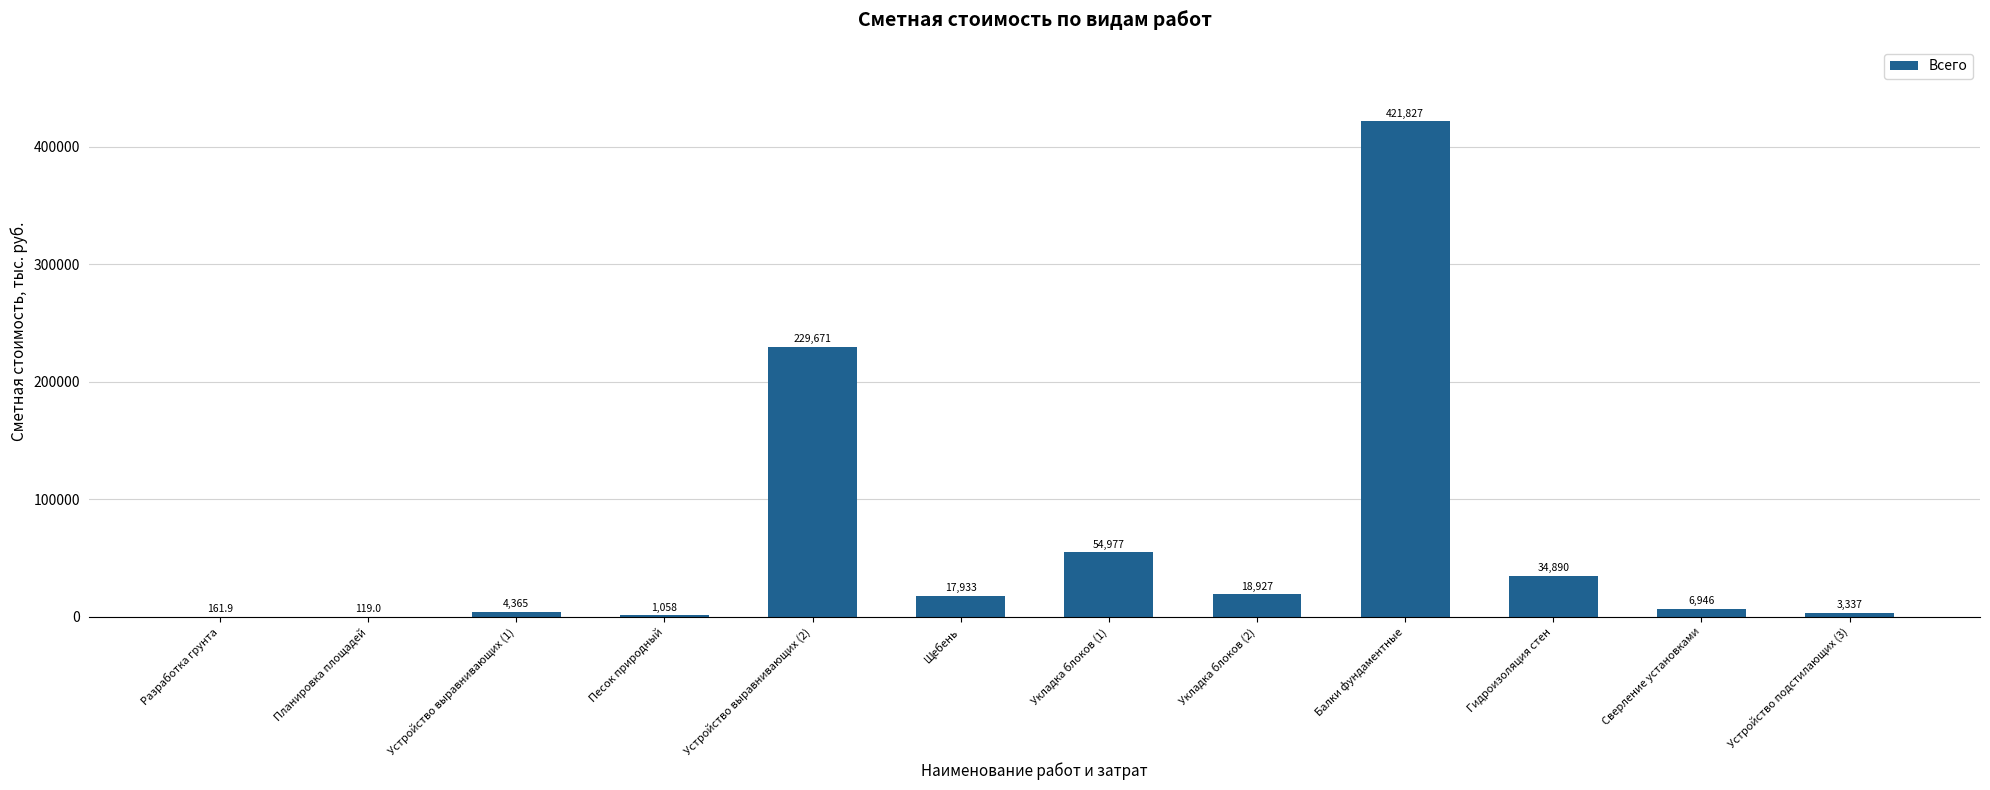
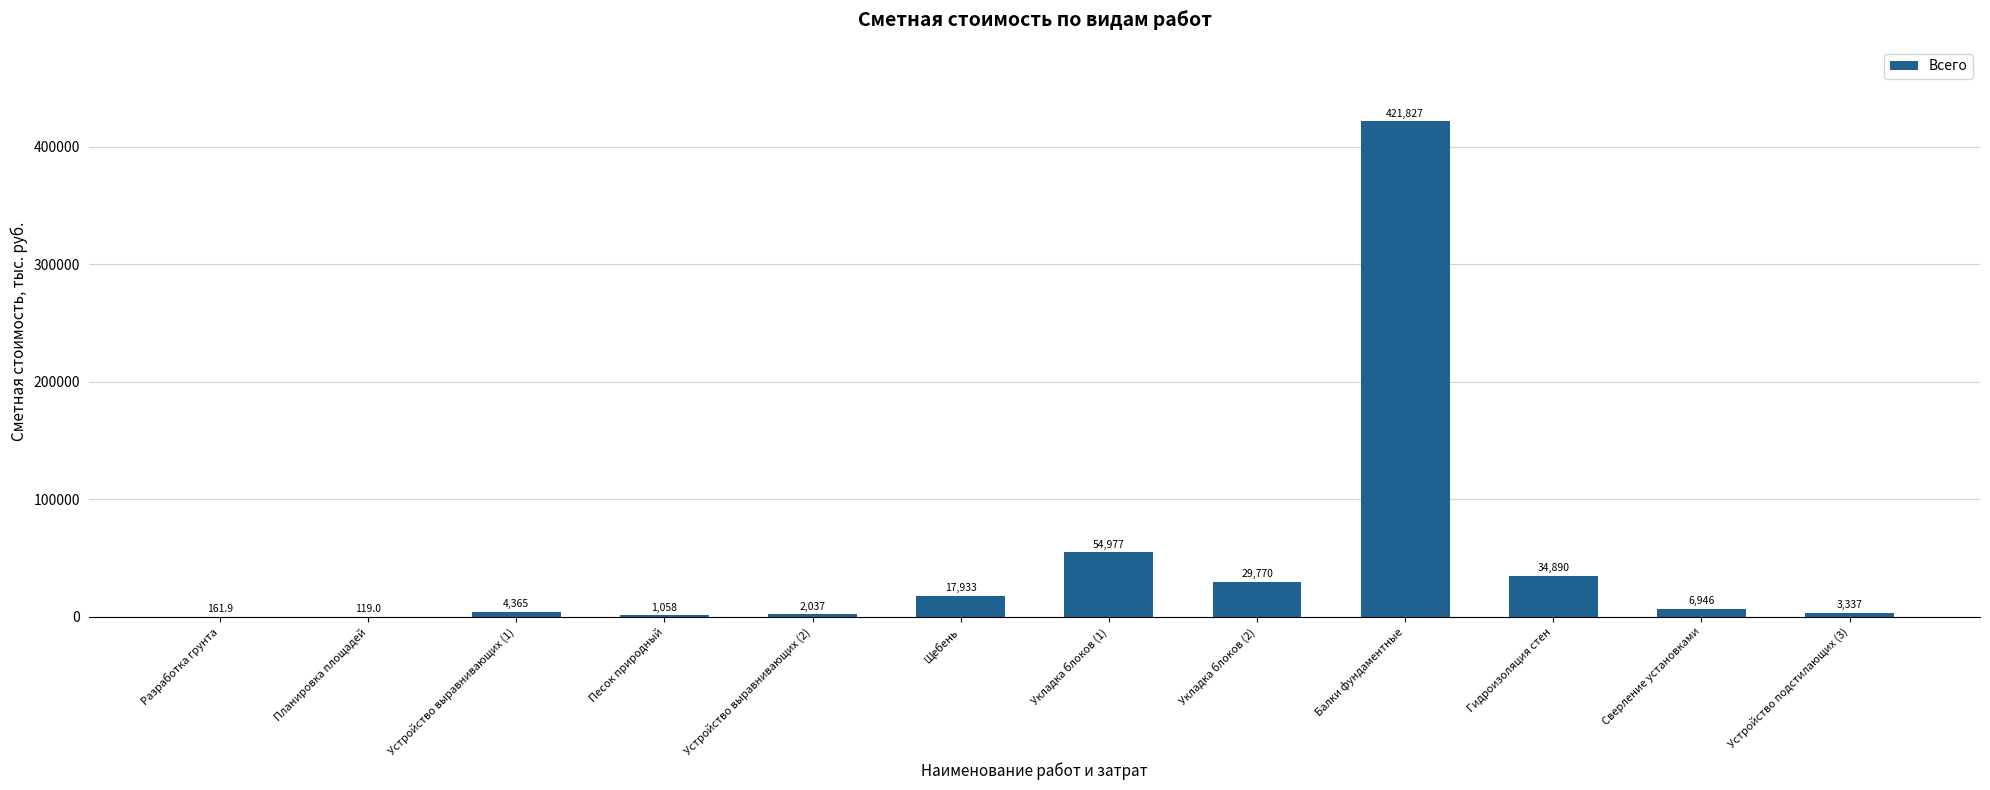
  {
    "Разработка грунта": "161.9",
    "Планировка площадей": "119.0",
    "Устройство выравнивающих (1)": "4,365",
    "Песок природный": "1,058",
-   "Устройство выравнивающих (2)": "229,671",
+   "Устройство выравнивающих (2)": "2,037",
    "Щебень": "17,933",
    "Укладка блоков (1)": "54,977",
-   "Укладка блоков (2)": "18,927",
+   "Укладка блоков (2)": "29,770",
    "Балки фундаментные": "421,827",
    "Гидроизоляция стен": "34,890",
    "Сверление установками": "6,946",
    "Устройство подстилающих (3)": "3,337"
  }
